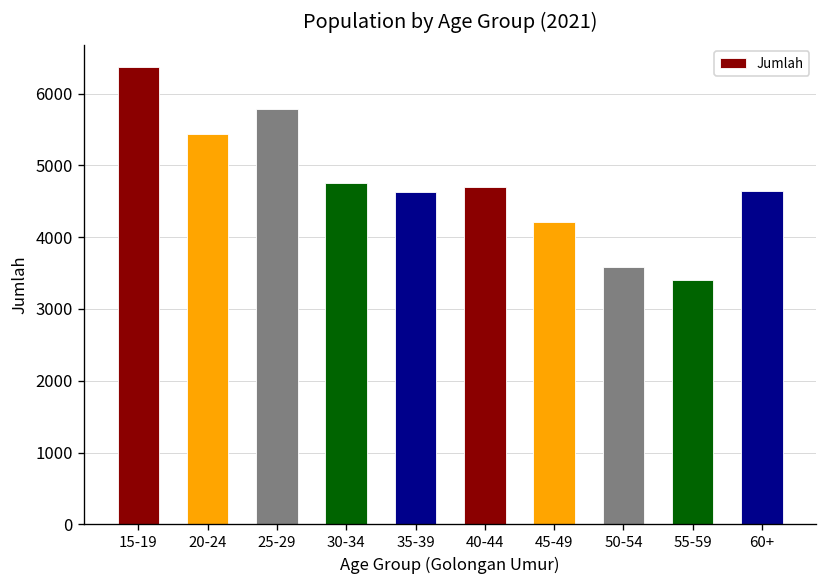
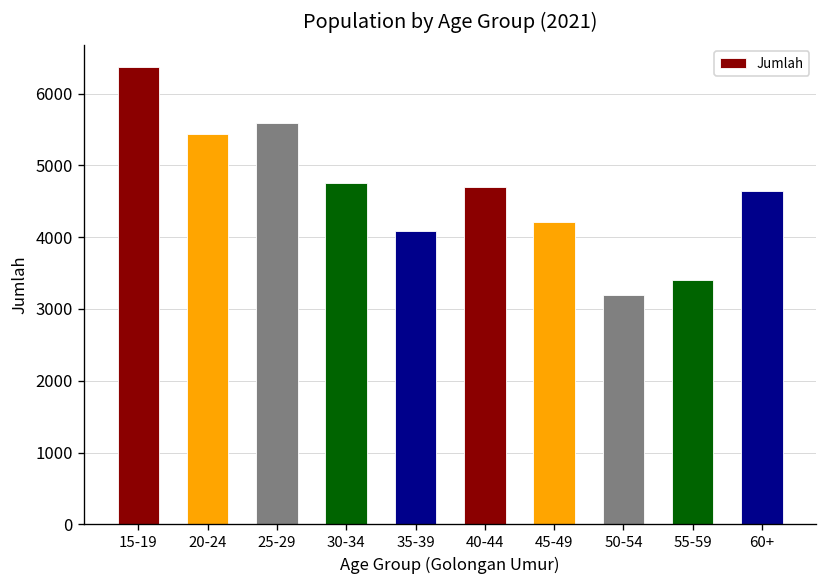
  {
    "15-19": 6400,
    "20-24": 5400,
-   "25-29": 5800,
+   "25-29": 5600,
    "30-34": 4800,
-   "35-39": 4600,
+   "35-39": 4100,
    "40-44": 4700,
    "45-49": 4200,
-   "50-54": 3600,
+   "50-54": 3200,
    "55-59": 3400,
    "60+": 4600
  }
